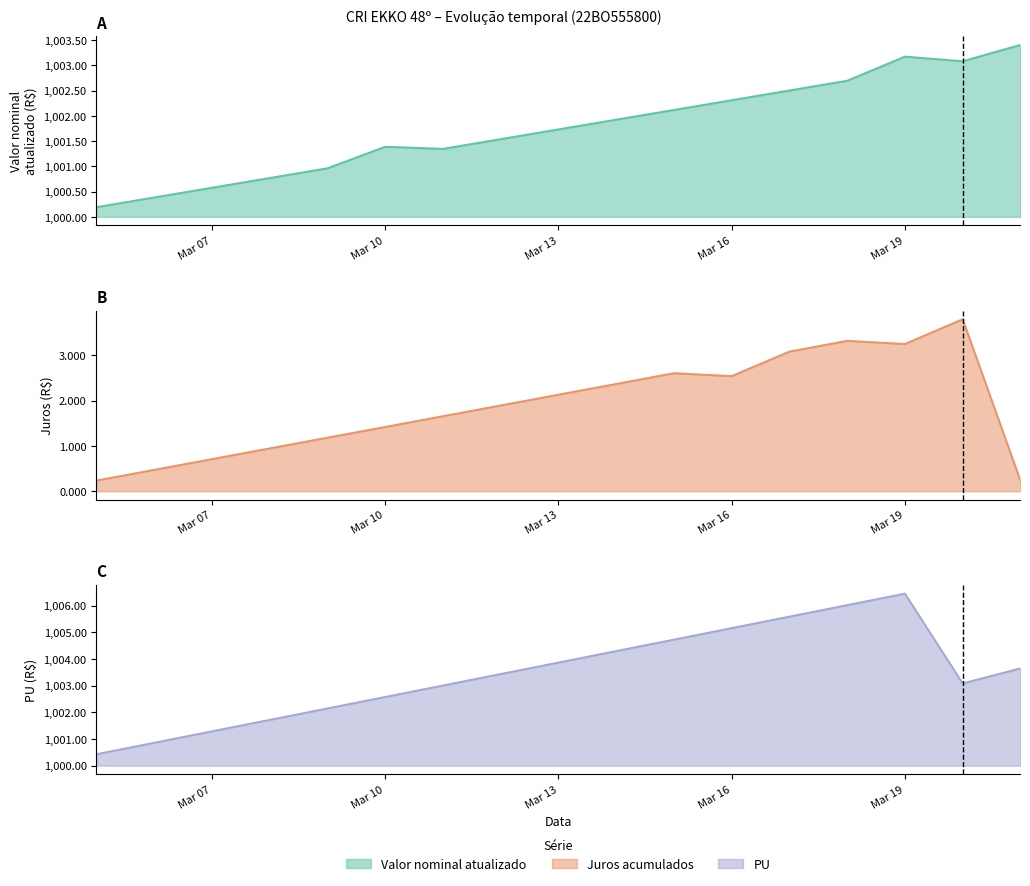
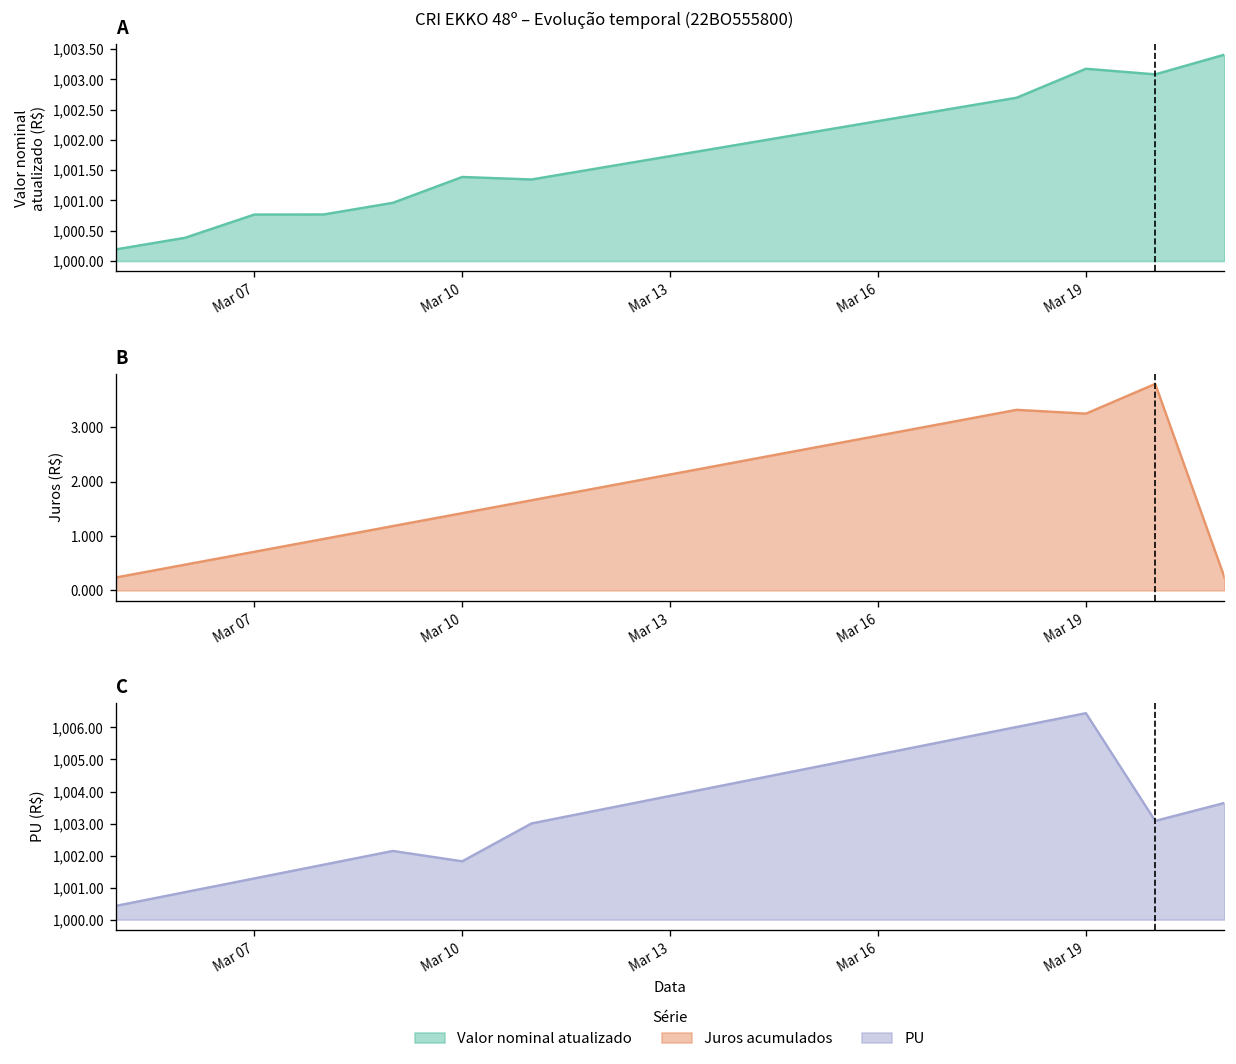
  {
    "A": {
-     "Mar 07": "1,000.6",
+     "Mar 07": "1,000.8",
      "Mar 10": "1,001.4",
      "Mar 13": "1,001.7",
      "Mar 16": "1,002.3",
      "Mar 19": "1,003.2"
    },
    "B": {
      "Mar 07": "0.7",
      "Mar 10": "1.4",
      "Mar 13": "2.1",
-     "Mar 16": "2.5",
+     "Mar 16": "2.8",
      "Mar 19": "3.2"
    },
    "C": {
      "Mar 07": "1,001.3",
-     "Mar 10": "1,002.6",
+     "Mar 10": "1,001.8",
      "Mar 13": "1,003.9",
      "Mar 16": "1,005.2",
      "Mar 19": "1,006.4"
    }
  }
